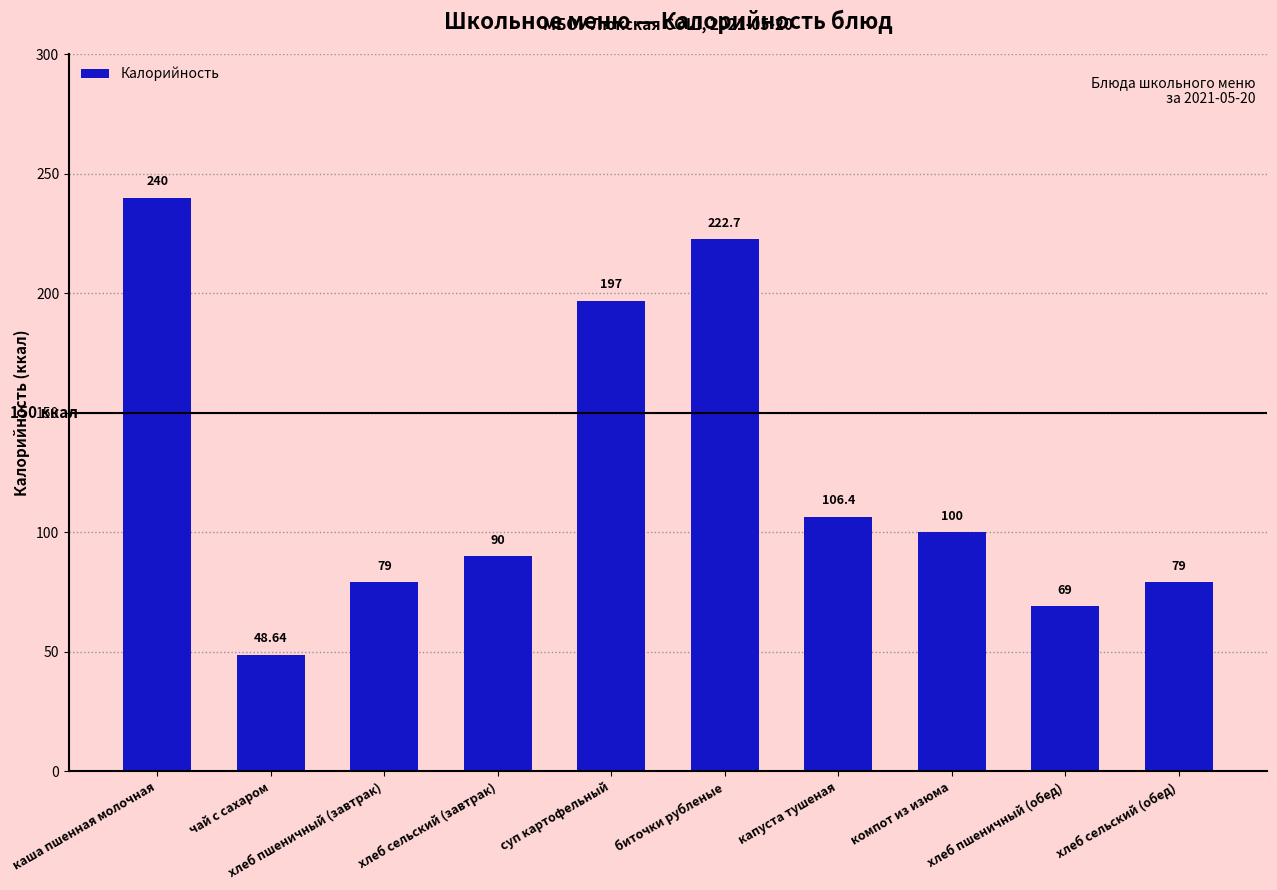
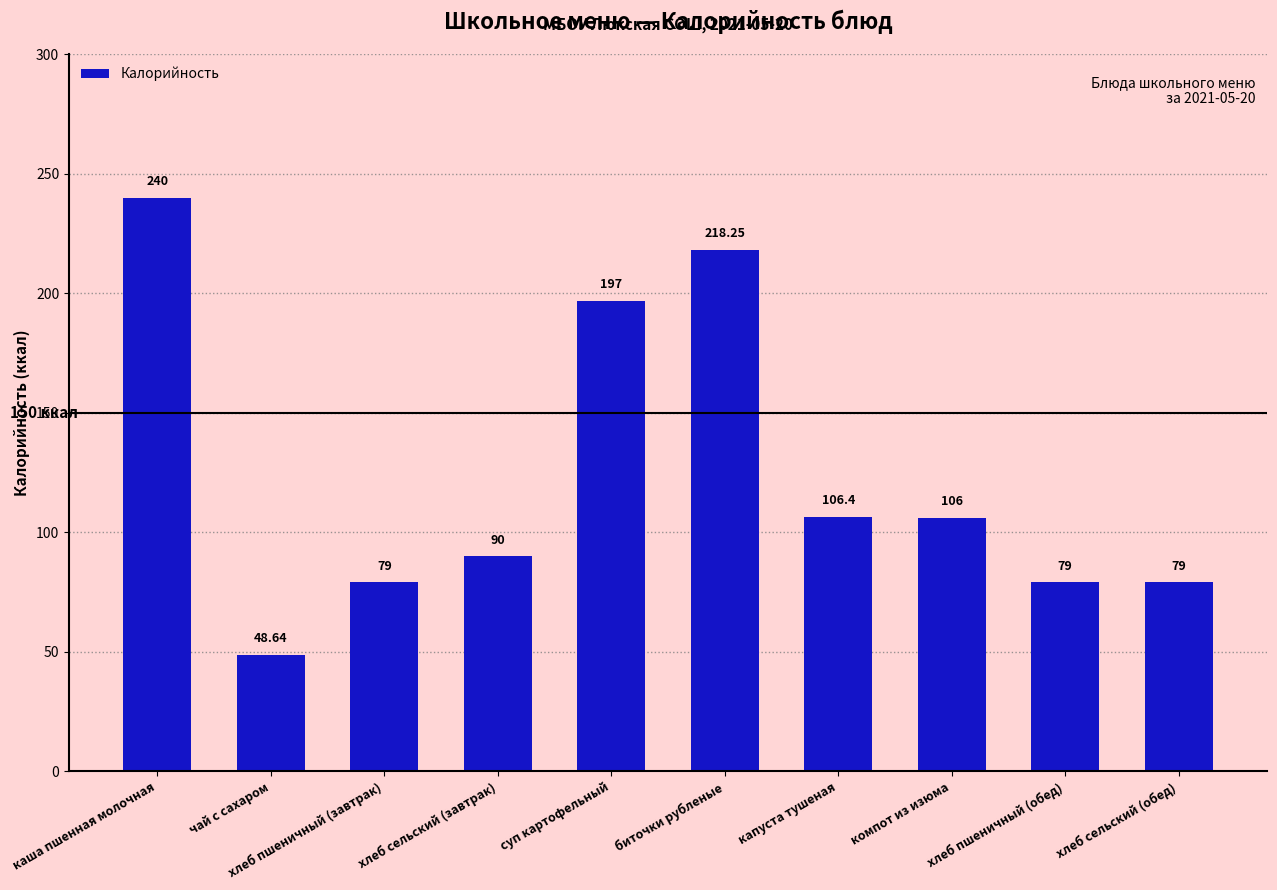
  {
    "каша пшенная молочная": 240,
    "чай с сахаром": 48.64,
    "хлеб пшеничный (завтрак)": 79,
    "хлеб сельский (завтрак)": 90,
    "суп картофельный": 197,
-   "биточки рубленые": 222.7,
+   "биточки рубленые": 218.25,
    "капуста тушеная": 106.4,
-   "компот из изюма": 100,
-   "хлеб пшеничный (обед)": 69,
+   "компот из изюма": 106,
+   "хлеб пшеничный (обед)": 79,
    "хлеб сельский (обед)": 79
  }
